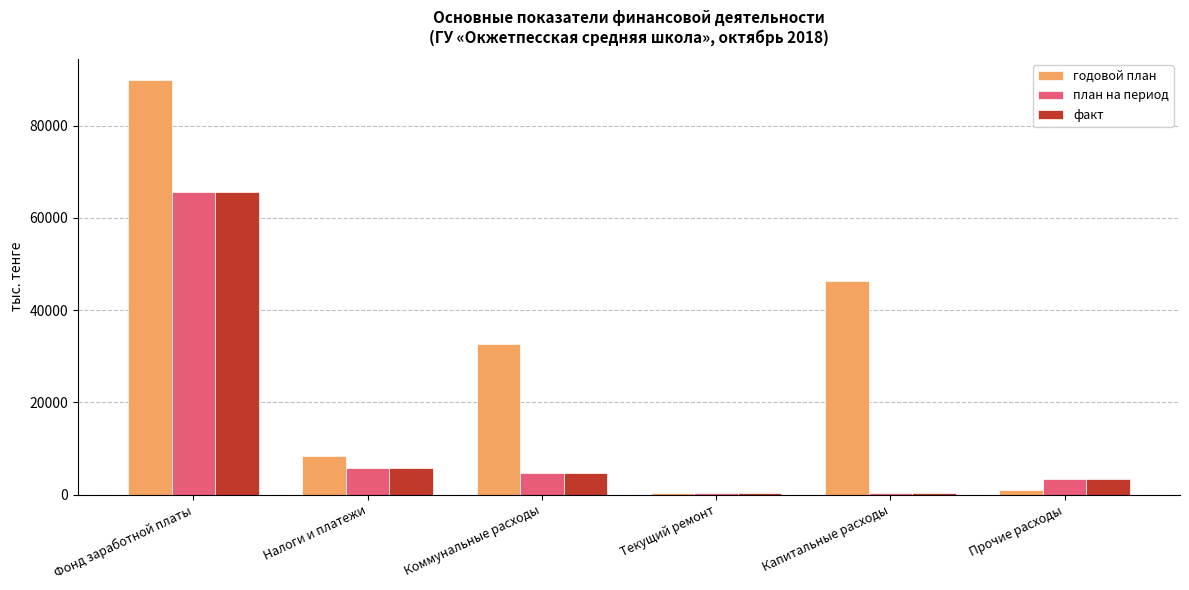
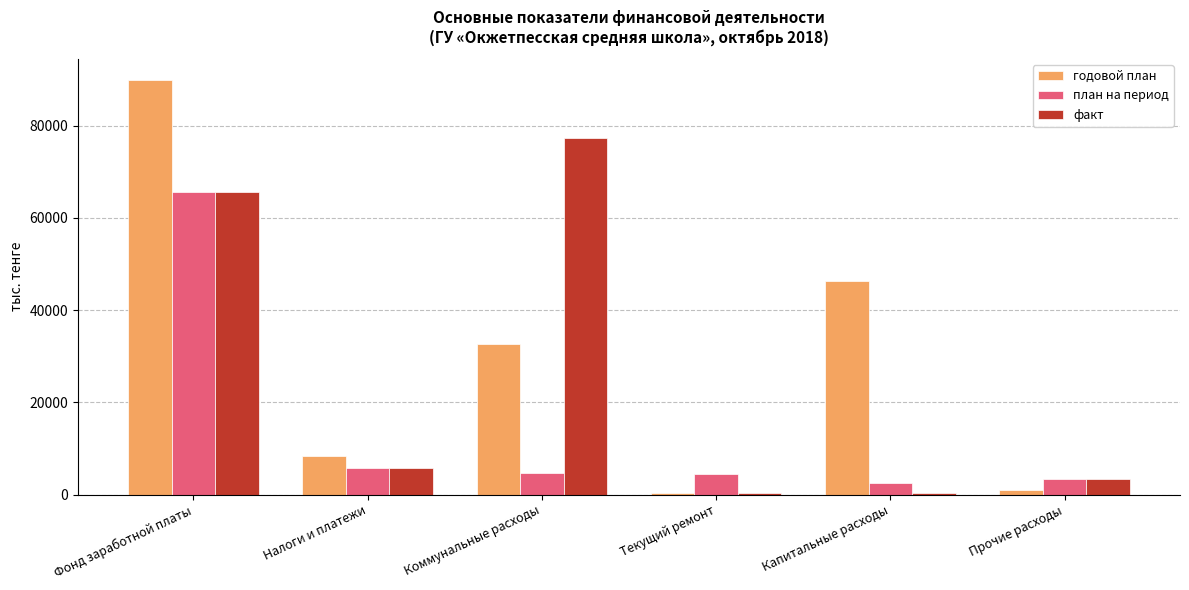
  {
    "годовой план": {
      "Фонд заработной платы": 90000,
      "Налоги и платежи": 8000,
      "Коммунальные расходы": 33000,
      "Капитальные расходы": 46000,
      "Прочие расходы": 1000
    },
    "план на период": {
      "Фонд заработной платы": 66000,
      "Налоги и платежи": 6000,
      "Коммунальные расходы": 5000,
-     "Текущий ремонт": 0,
-     "Капитальные расходы": 0,
+     "Текущий ремонт": 4000,
+     "Капитальные расходы": 3000,
      "Прочие расходы": 3000
    },
    "факт": {
      "Фонд заработной платы": 66000,
      "Налоги и платежи": 6000,
-     "Коммунальные расходы": 5000,
+     "Коммунальные расходы": 77000,
      "Прочие расходы": 3000
    }
  }
